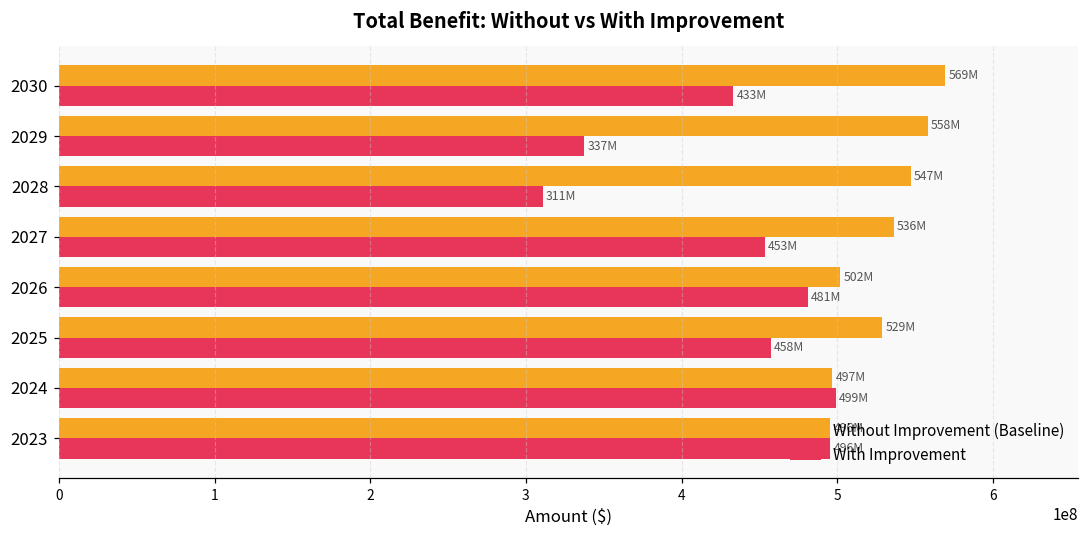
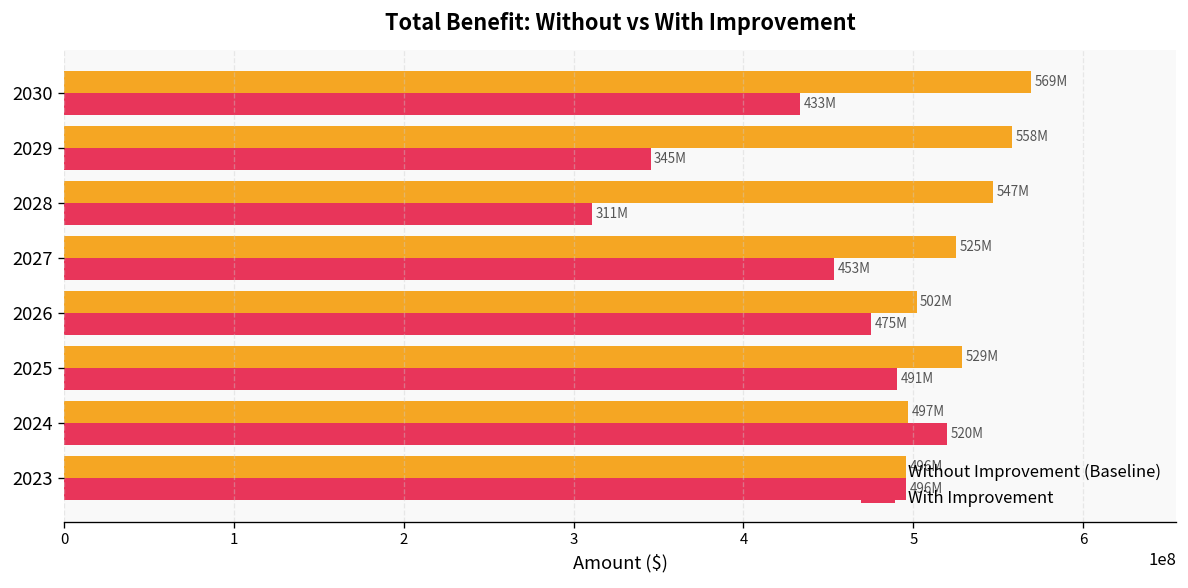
  {
    "Without Improvement (Baseline)": {
      "2030": "569M",
      "2029": "558M",
      "2028": "547M",
-     "2027": "536M",
+     "2027": "525M",
      "2026": "502M",
      "2025": "529M",
      "2024": "497M",
      "2023": "496M"
    },
    "With Improvement": {
      "2030": "433M",
-     "2029": "337M",
+     "2029": "345M",
      "2028": "311M",
      "2027": "453M",
-     "2026": "481M",
-     "2025": "458M",
-     "2024": "499M",
+     "2026": "475M",
+     "2025": "491M",
+     "2024": "520M",
      "2023": "496M"
    }
  }
